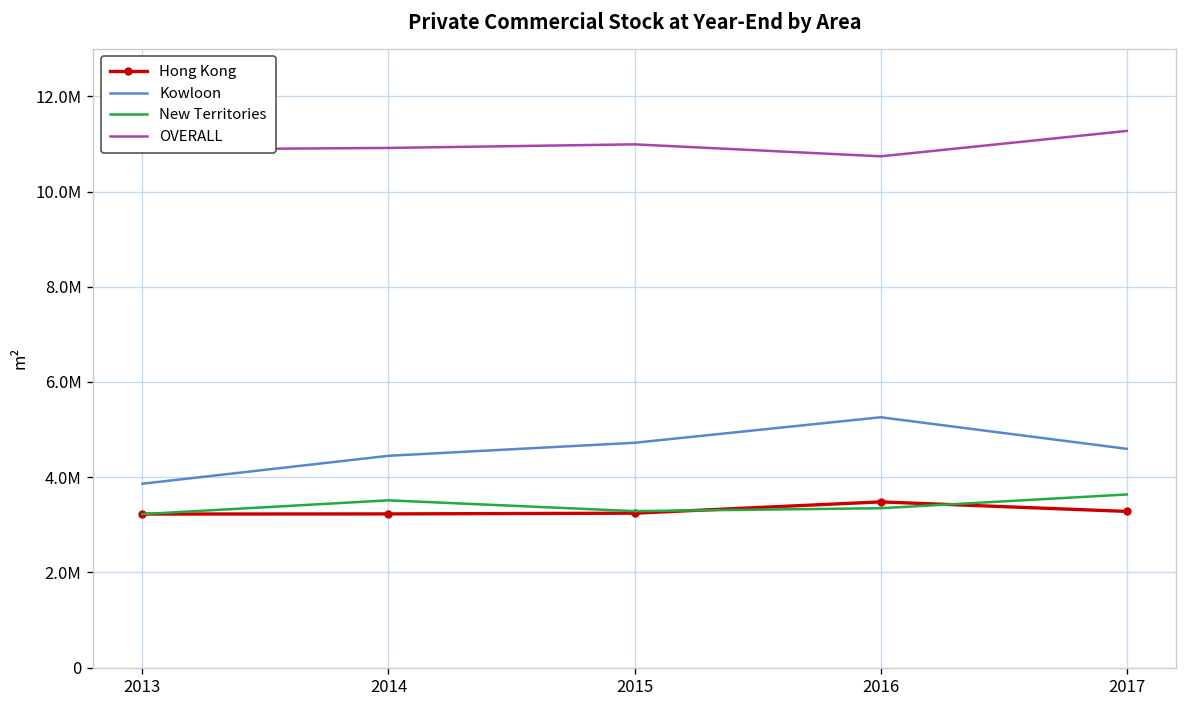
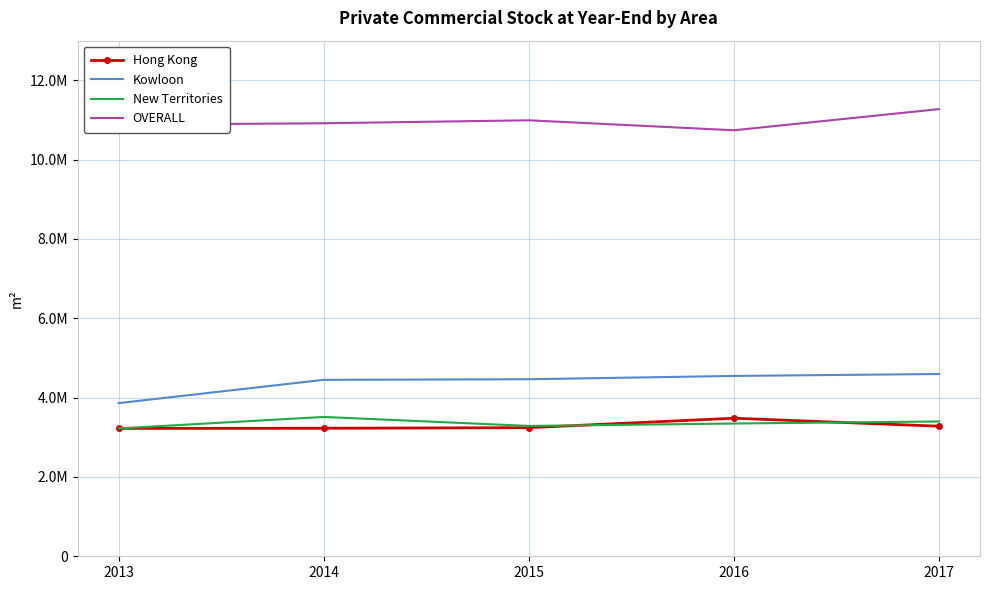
  {
    "Hong Kong": {
      "2014": 3200000,
      "2016": 3500000,
      "2017": 3300000
    },
    "Kowloon": {
      "2013": 3900000,
      "2014": 4400000,
-     "2015": 4700000,
-     "2016": 5300000,
+     "2015": 4500000,
+     "2016": 4500000,
      "2017": 4600000
    },
    "New Territories": {
      "2014": 3500000,
      "2016": 3300000,
-     "2017": 3600000
+     "2017": 3400000
    },
    "OVERALL": {
      "2014": 10900000,
      "2015": 11000000,
      "2016": 10700000,
      "2017": 11300000
    }
  }
